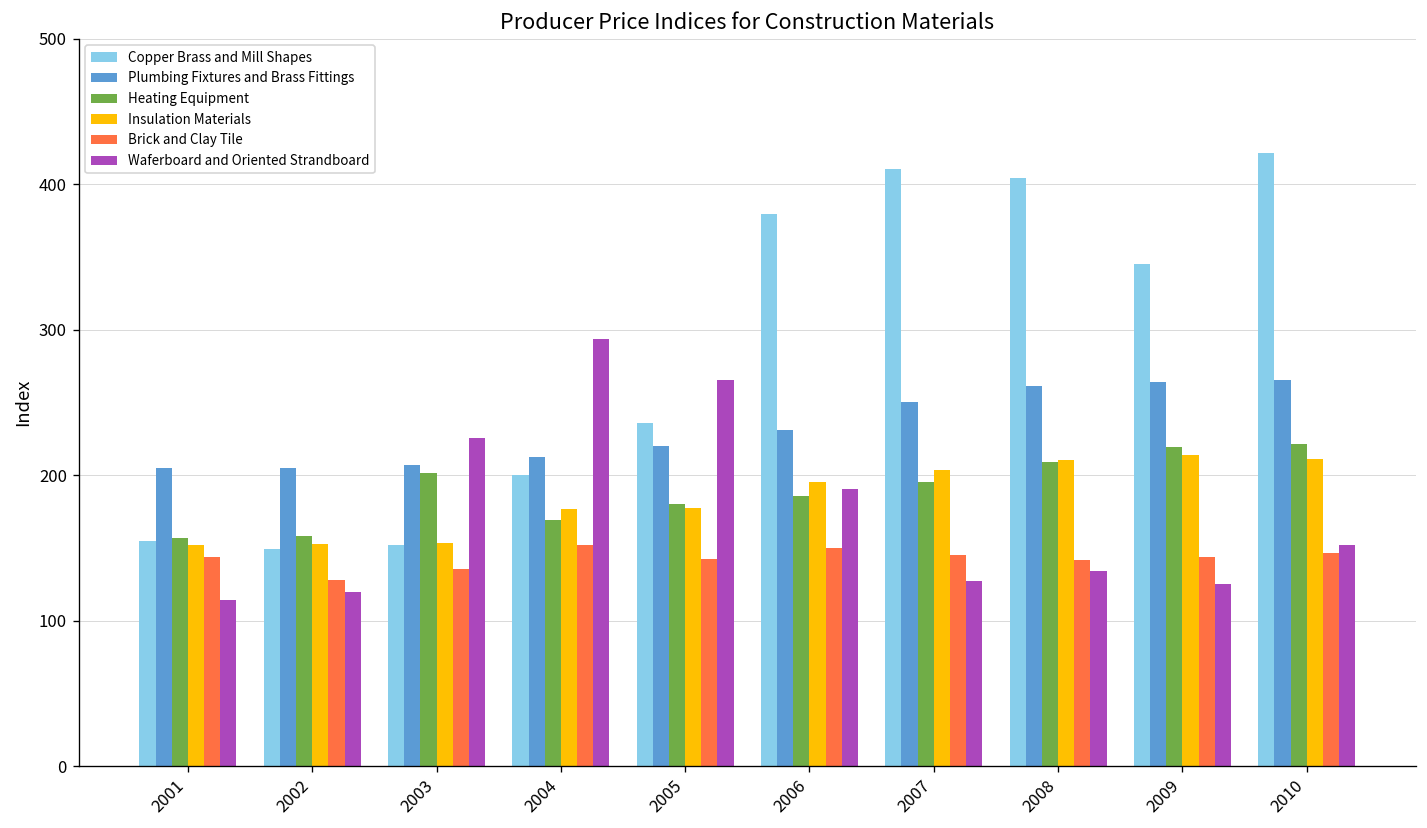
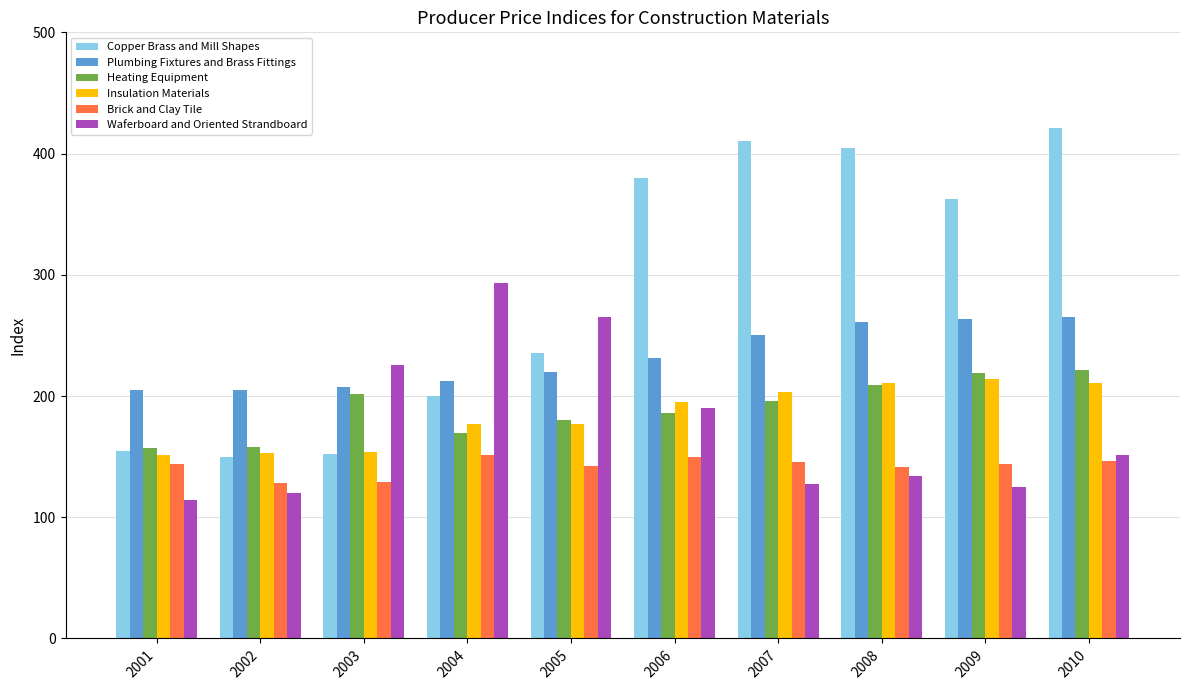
  {
    "Copper Brass and Mill Shapes": {
      "2001": 155,
      "2002": 150,
      "2003": 152,
      "2004": 200,
      "2005": 236,
      "2006": 380,
      "2007": 411,
      "2008": 404,
-     "2009": 346,
+     "2009": 363,
      "2010": 421
    },
    "Plumbing Fixtures and Brass Fittings": {
      "2001": 205,
      "2002": 205,
      "2003": 207,
      "2004": 213,
      "2005": 220,
      "2006": 231,
      "2007": 250,
      "2008": 261,
      "2009": 264,
      "2010": 265
    },
    "Heating Equipment": {
      "2001": 157,
      "2002": 158,
      "2003": 201,
      "2004": 170,
      "2005": 180,
      "2006": 186,
      "2007": 196,
      "2008": 209,
      "2009": 219,
      "2010": 221
    },
    "Insulation Materials": {
      "2001": 152,
      "2002": 153,
      "2003": 154,
      "2004": 177,
      "2005": 177,
      "2006": 195,
      "2007": 204,
      "2008": 211,
      "2009": 214,
      "2010": 211
    },
    "Brick and Clay Tile": {
      "2001": 144,
      "2002": 128,
-     "2003": 135,
+     "2003": 129,
      "2004": 152,
      "2005": 142,
      "2006": 150,
      "2007": 145,
      "2008": 142,
      "2009": 144,
      "2010": 146
    },
    "Waferboard and Oriented Strandboard": {
      "2001": 114,
      "2002": 120,
      "2003": 225,
      "2004": 293,
      "2005": 265,
      "2006": 190,
      "2007": 127,
      "2008": 134,
      "2009": 125,
      "2010": 152
    }
  }
